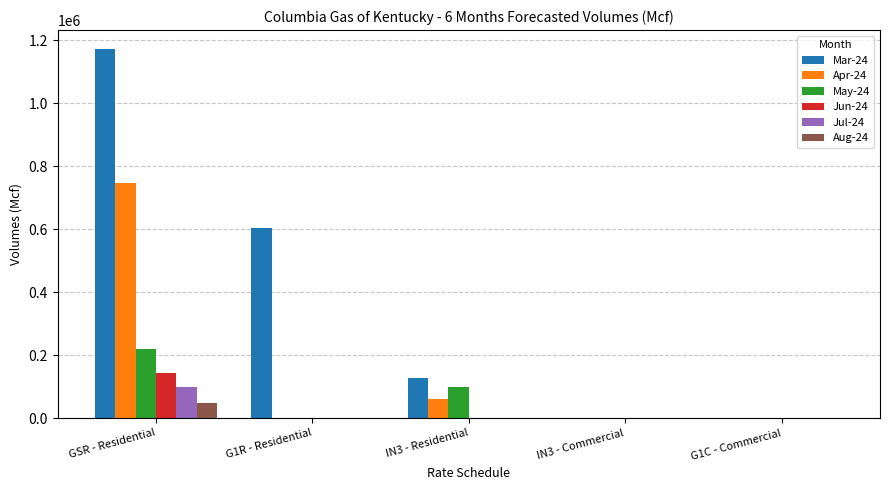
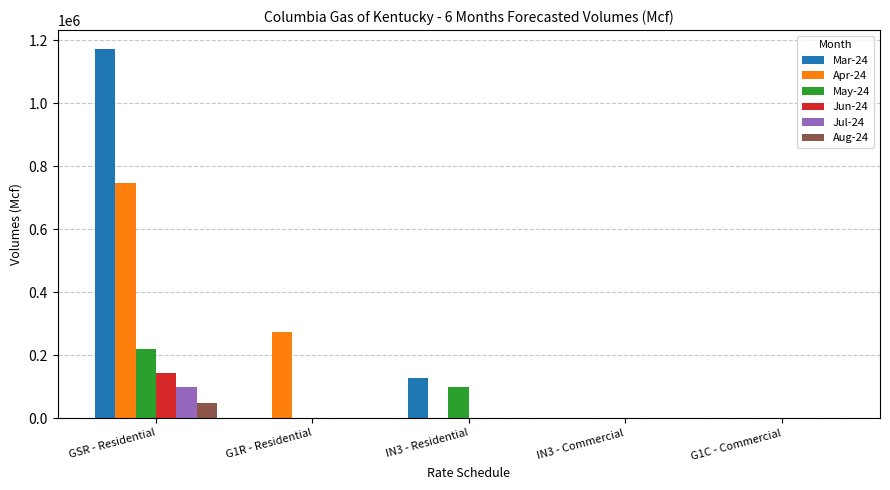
  {
    "Mar-24": {
      "GSR - Residential": 1170000,
-     "G1R - Residential": 600000,
+     "G1R - Residential": 0,
      "IN3 - Residential": 130000,
      "IN3 - Commercial": 0,
      "G1C - Commercial": 0
    },
    "Apr-24": {
      "GSR - Residential": 750000,
-     "G1R - Residential": 0,
-     "IN3 - Residential": 60000,
+     "G1R - Residential": 270000,
+     "IN3 - Residential": 0,
      "IN3 - Commercial": 0,
      "G1C - Commercial": 0
    },
    "May-24": {
      "GSR - Residential": 220000,
      "IN3 - Residential": 100000,
      "IN3 - Commercial": 0,
      "G1C - Commercial": 0
    },
    "Jun-24": {
      "GSR - Residential": 140000,
      "IN3 - Commercial": 0,
      "G1C - Commercial": 0
    },
    "Jul-24": {
      "GSR - Residential": 100000,
      "IN3 - Commercial": 0,
      "G1C - Commercial": 0
    },
    "Aug-24": {
      "GSR - Residential": 50000,
      "IN3 - Commercial": 0,
      "G1C - Commercial": 0
    }
  }
